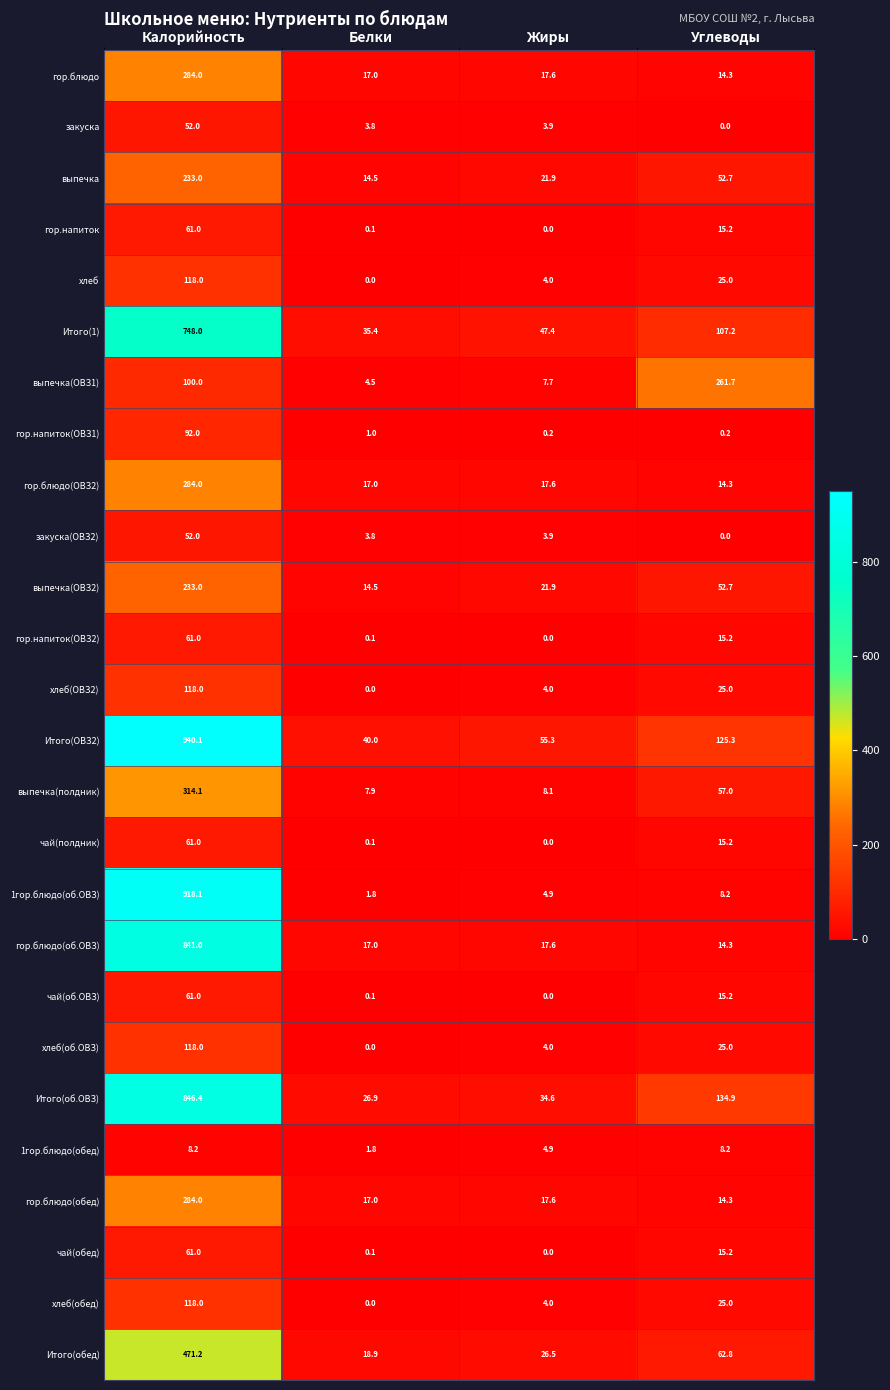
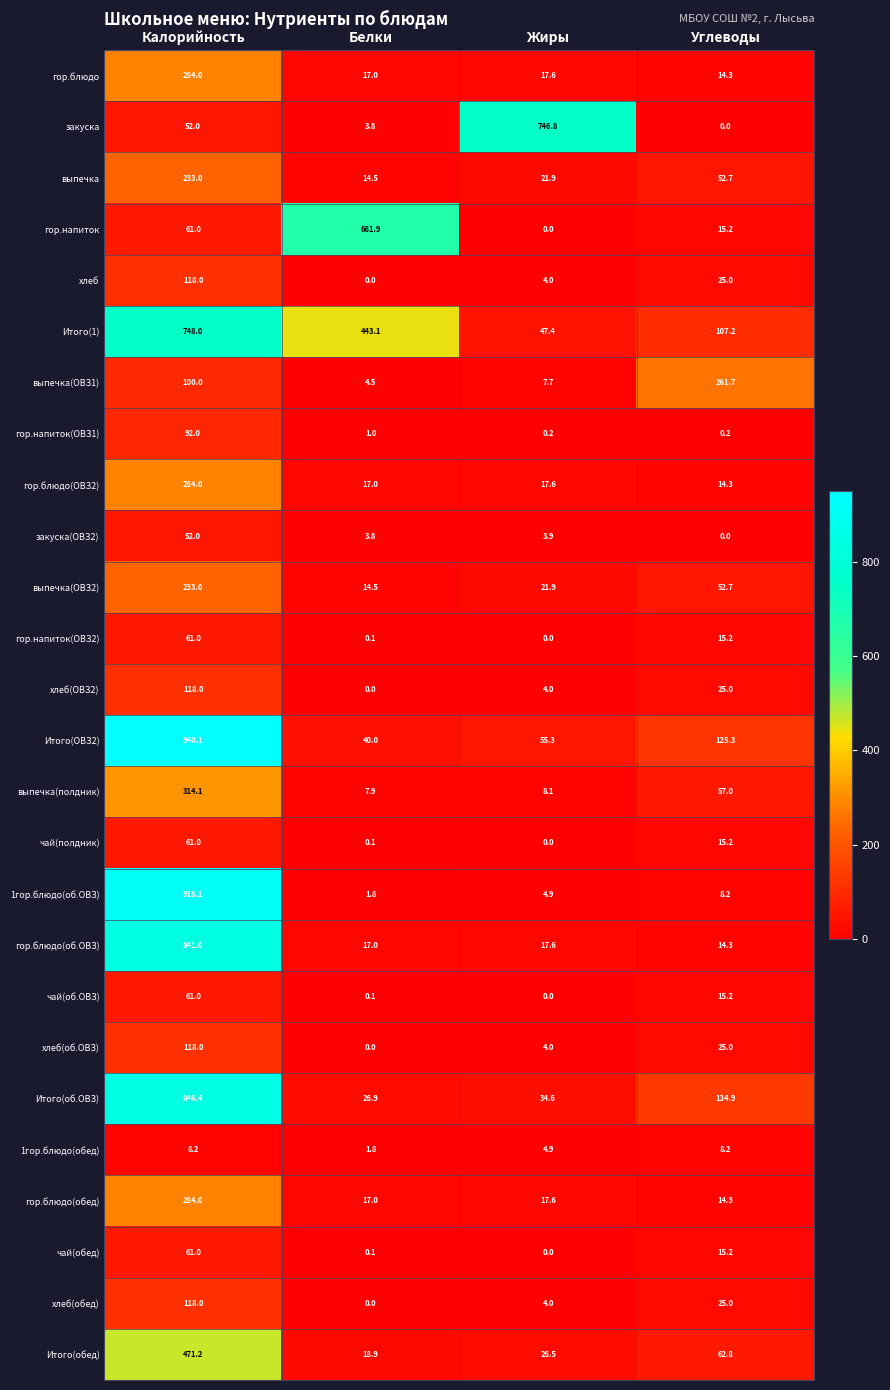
  {
    "гор.блюдо": {
      "Калорийность": 284.0,
      "Белки": 17.0,
      "Жиры": 17.6,
      "Углеводы": 14.3
    },
    "закуска": {
      "Калорийность": 52.0,
      "Белки": 3.8,
-     "Жиры": 3.9,
+     "Жиры": 746.8,
      "Углеводы": 0.0
    },
    "выпечка": {
      "Калорийность": 233.0,
      "Белки": 14.5,
      "Жиры": 21.9,
      "Углеводы": 52.7
    },
    "гор.напиток": {
      "Калорийность": 61.0,
-     "Белки": 0.1,
+     "Белки": 661.9,
      "Жиры": 0.0,
      "Углеводы": 15.2
    },
    "хлеб": {
      "Калорийность": 118.0,
      "Белки": 0.0,
      "Жиры": 4.0,
      "Углеводы": 25.0
    },
    "Итого(1)": {
      "Калорийность": 748.0,
-     "Белки": 35.4,
+     "Белки": 443.1,
      "Жиры": 47.4,
      "Углеводы": 107.2
    },
    "выпечка(ОВЗ1)": {
      "Калорийность": 100.0,
      "Белки": 4.5,
      "Жиры": 7.7,
      "Углеводы": 261.7
    },
    "гор.напиток(ОВЗ1)": {
      "Калорийность": 92.0,
      "Белки": 1.0,
      "Жиры": 0.2,
      "Углеводы": 0.2
    },
    "гор.блюдо(ОВЗ2)": {
      "Калорийность": 284.0,
      "Белки": 17.0,
      "Жиры": 17.6,
      "Углеводы": 14.3
    },
    "закуска(ОВЗ2)": {
      "Калорийность": 52.0,
      "Белки": 3.8,
      "Жиры": 3.9,
      "Углеводы": 0.0
    },
    "выпечка(ОВЗ2)": {
      "Калорийность": 233.0,
      "Белки": 14.5,
      "Жиры": 21.9,
      "Углеводы": 52.7
    },
    "гор.напиток(ОВЗ2)": {
      "Калорийность": 61.0,
      "Белки": 0.1,
      "Жиры": 0.0,
      "Углеводы": 15.2
    },
    "хлеб(ОВЗ2)": {
      "Калорийность": 118.0,
      "Белки": 0.0,
      "Жиры": 4.0,
      "Углеводы": 25.0
    },
    "Итого(ОВЗ2)": {
      "Калорийность": 940.1,
      "Белки": 40.0,
      "Жиры": 55.3,
      "Углеводы": 125.3
    },
    "выпечка(полдник)": {
      "Калорийность": 314.1,
      "Белки": 7.9,
      "Жиры": 8.1,
      "Углеводы": 57.0
    },
    "чай(полдник)": {
      "Калорийность": 61.0,
      "Белки": 0.1,
      "Жиры": 0.0,
      "Углеводы": 15.2
    },
    "1гор.блюдо(об.ОВЗ)": {
      "Калорийность": 918.1,
      "Белки": 1.8,
      "Жиры": 4.9,
      "Углеводы": 8.2
    },
    "гор.блюдо(об.ОВЗ)": {
      "Калорийность": 841.0,
      "Белки": 17.0,
      "Жиры": 17.6,
      "Углеводы": 14.3
    },
    "чай(об.ОВЗ)": {
      "Калорийность": 61.0,
      "Белки": 0.1,
      "Жиры": 0.0,
      "Углеводы": 15.2
    },
    "хлеб(об.ОВЗ)": {
      "Калорийность": 118.0,
      "Белки": 0.0,
      "Жиры": 4.0,
      "Углеводы": 25.0
    },
    "Итого(об.ОВЗ)": {
      "Калорийность": 846.4,
      "Белки": 26.9,
      "Жиры": 34.6,
      "Углеводы": 134.9
    },
    "1гор.блюдо(обед)": {
      "Калорийность": 8.2,
      "Белки": 1.8,
      "Жиры": 4.9,
      "Углеводы": 8.2
    },
    "гор.блюдо(обед)": {
      "Калорийность": 284.0,
      "Белки": 17.0,
      "Жиры": 17.6,
      "Углеводы": 14.3
    },
    "чай(обед)": {
      "Калорийность": 61.0,
      "Белки": 0.1,
      "Жиры": 0.0,
      "Углеводы": 15.2
    },
    "хлеб(обед)": {
      "Калорийность": 118.0,
      "Белки": 0.0,
      "Жиры": 4.0,
      "Углеводы": 25.0
    },
    "Итого(обед)": {
      "Калорийность": 471.2,
      "Белки": 18.9,
      "Жиры": 26.5,
      "Углеводы": 62.8
    }
  }
